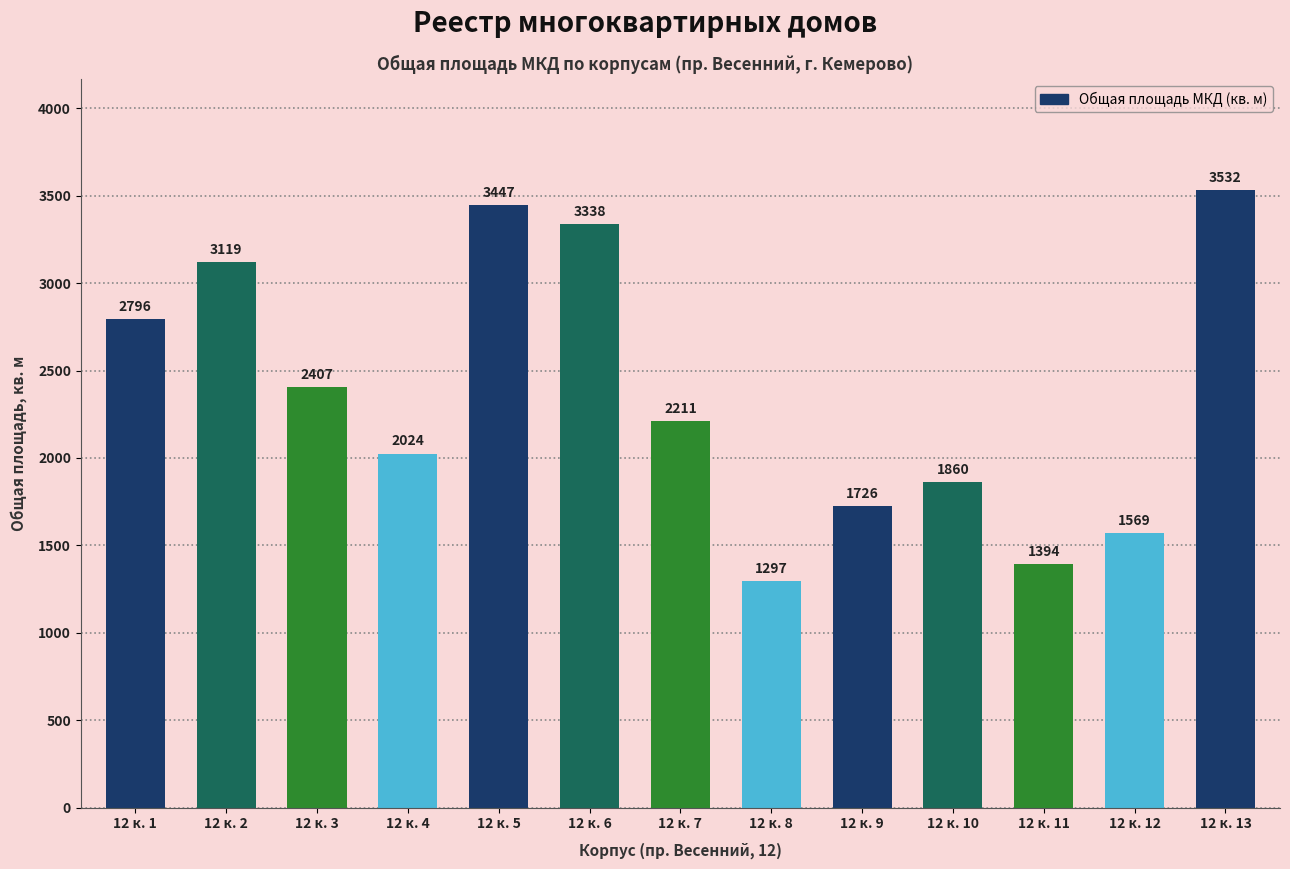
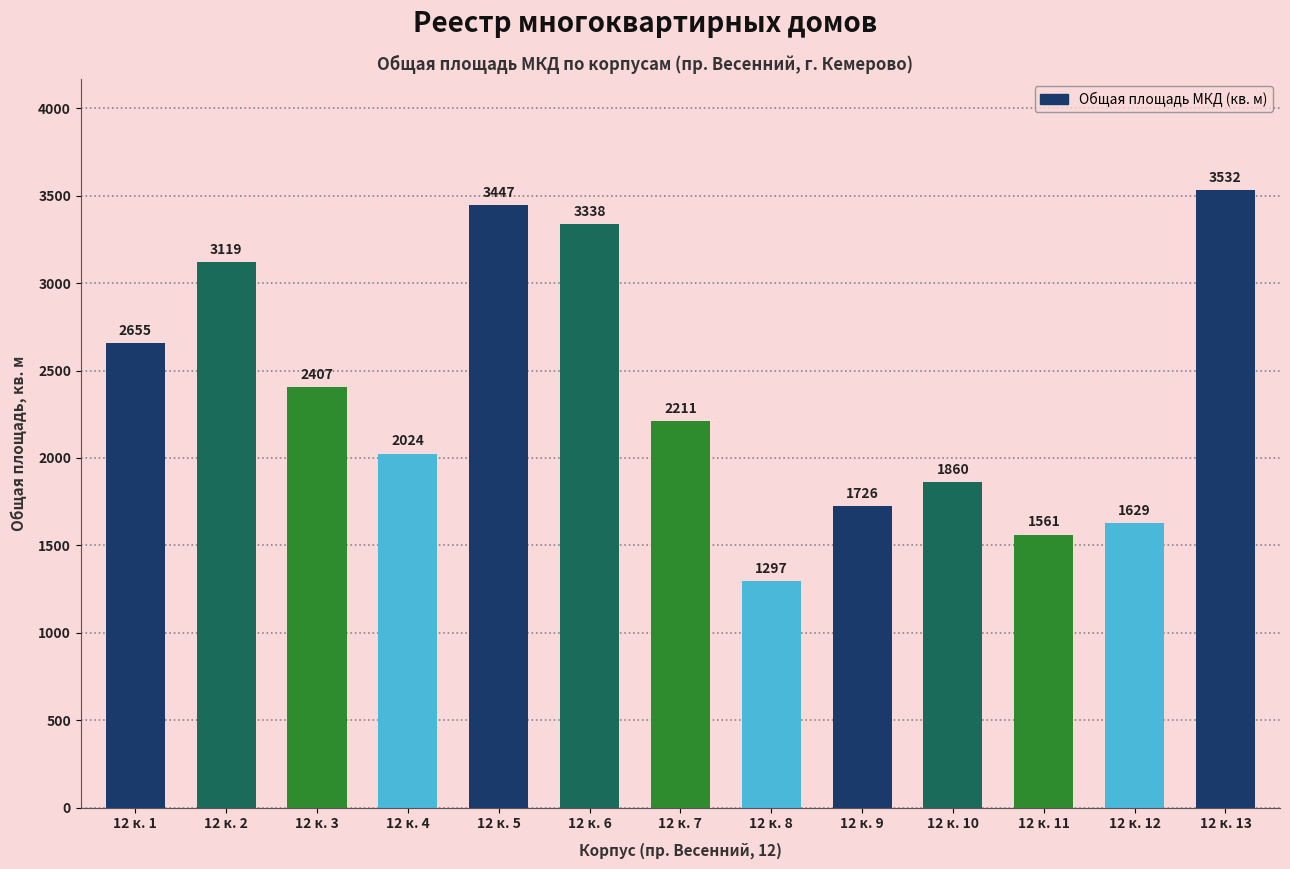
  {
-   "12 к. 1": 2796,
+   "12 к. 1": 2655,
    "12 к. 2": 3119,
    "12 к. 3": 2407,
    "12 к. 4": 2024,
    "12 к. 5": 3447,
    "12 к. 6": 3338,
    "12 к. 7": 2211,
    "12 к. 8": 1297,
    "12 к. 9": 1726,
    "12 к. 10": 1860,
-   "12 к. 11": 1394,
-   "12 к. 12": 1569,
+   "12 к. 11": 1561,
+   "12 к. 12": 1629,
    "12 к. 13": 3532
  }
